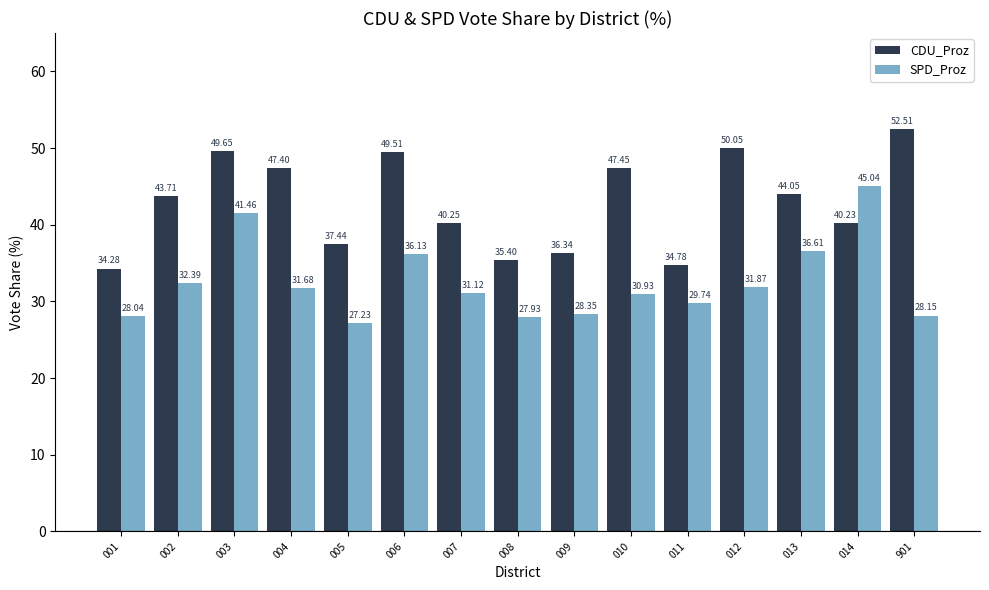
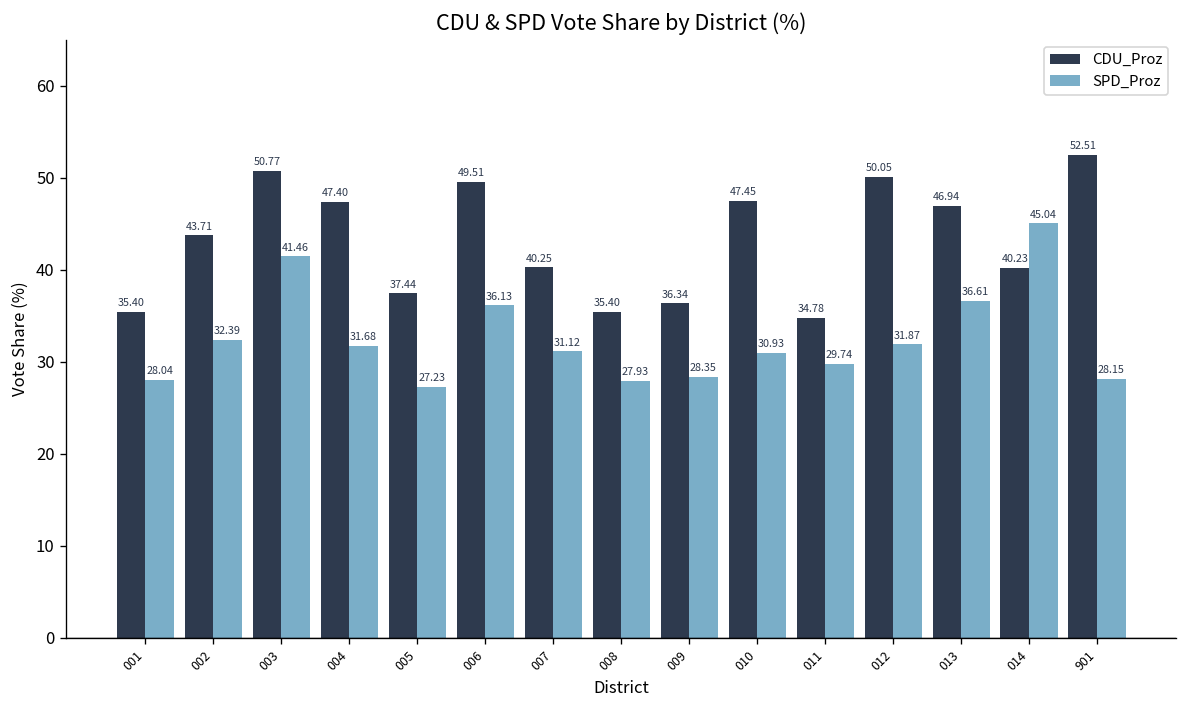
  {
    "CDU_Proz": {
-     "001": 34.28,
+     "001": 35.40,
      "002": 43.71,
-     "003": 49.65,
+     "003": 50.77,
      "004": 47.40,
      "005": 37.44,
      "006": 49.51,
      "007": 40.25,
      "008": 35.40,
      "009": 36.34,
      "010": 47.45,
      "011": 34.78,
      "012": 50.05,
-     "013": 44.05,
+     "013": 46.94,
      "014": 40.23,
      "901": 52.51
    },
    "SPD_Proz": {
      "001": 28.04,
      "002": 32.39,
      "003": 41.46,
      "004": 31.68,
      "005": 27.23,
      "006": 36.13,
      "007": 31.12,
      "008": 27.93,
      "009": 28.35,
      "010": 30.93,
      "011": 29.74,
      "012": 31.87,
      "013": 36.61,
      "014": 45.04,
      "901": 28.15
    }
  }
